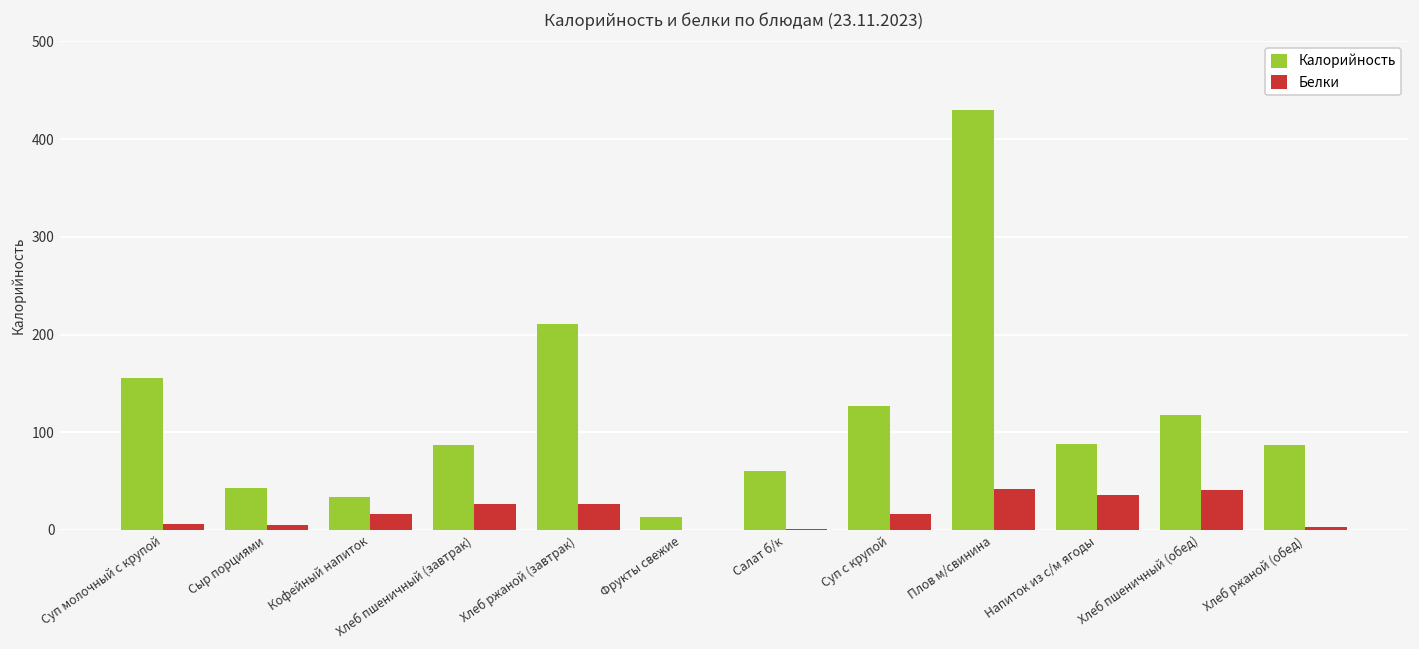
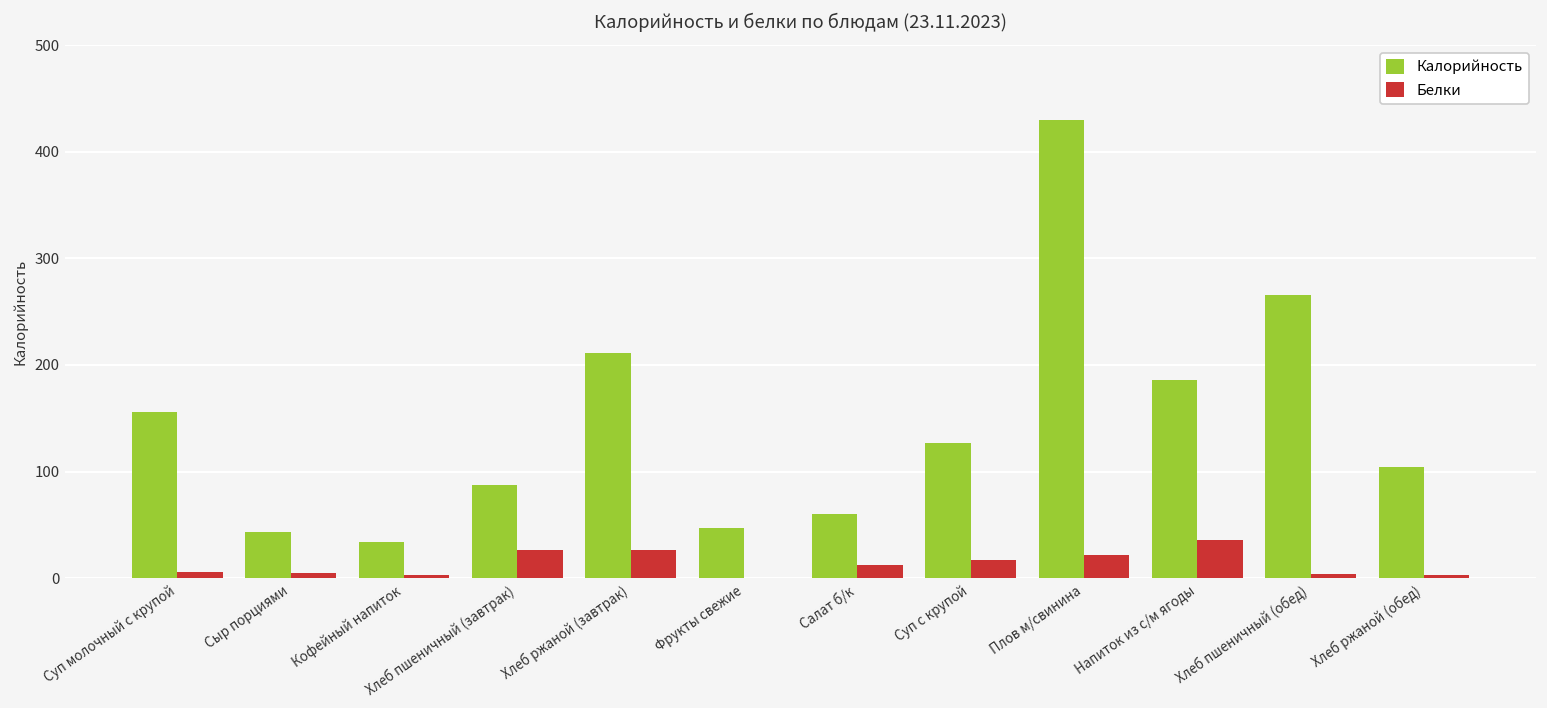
  {
    "Калорийность": {
      "Суп молочный с крупой": 160,
      "Сыр порциями": 40,
      "Кофейный напиток": 30,
      "Хлеб пшеничный (завтрак)": 90,
      "Хлеб ржаной (завтрак)": 210,
-     "Фрукты свежие": 10,
+     "Фрукты свежие": 50,
      "Салат б/к": 60,
      "Суп с крупой": 130,
      "Плов м/свинина": 430,
-     "Напиток из с/м ягоды": 90,
-     "Хлеб пшеничный (обед)": 120,
-     "Хлеб ржаной (обед)": 90
+     "Напиток из с/м ягоды": 190,
+     "Хлеб пшеничный (обед)": 270,
+     "Хлеб ржаной (обед)": 100
    },
    "Белки": {
      "Суп молочный с крупой": 10,
      "Сыр порциями": 10,
-     "Кофейный напиток": 20,
+     "Кофейный напиток": 0,
      "Хлеб пшеничный (завтрак)": 30,
      "Хлеб ржаной (завтрак)": 30,
-     "Салат б/к": 0,
+     "Салат б/к": 10,
      "Суп с крупой": 20,
-     "Плов м/свинина": 40,
+     "Плов м/свинина": 20,
      "Напиток из с/м ягоды": 40,
-     "Хлеб пшеничный (обед)": 40,
+     "Хлеб пшеничный (обед)": 0,
      "Хлеб ржаной (обед)": 0
    }
  }
